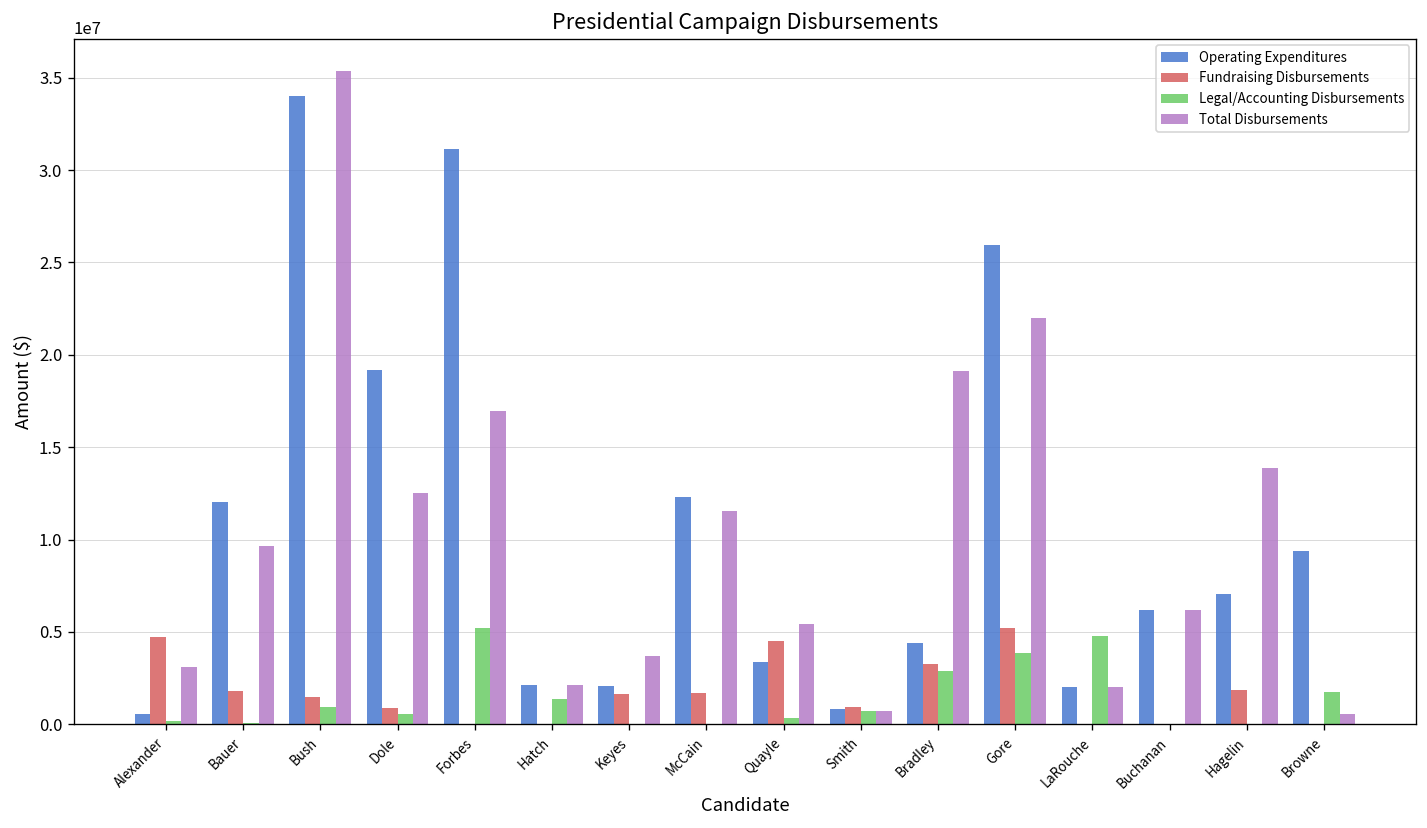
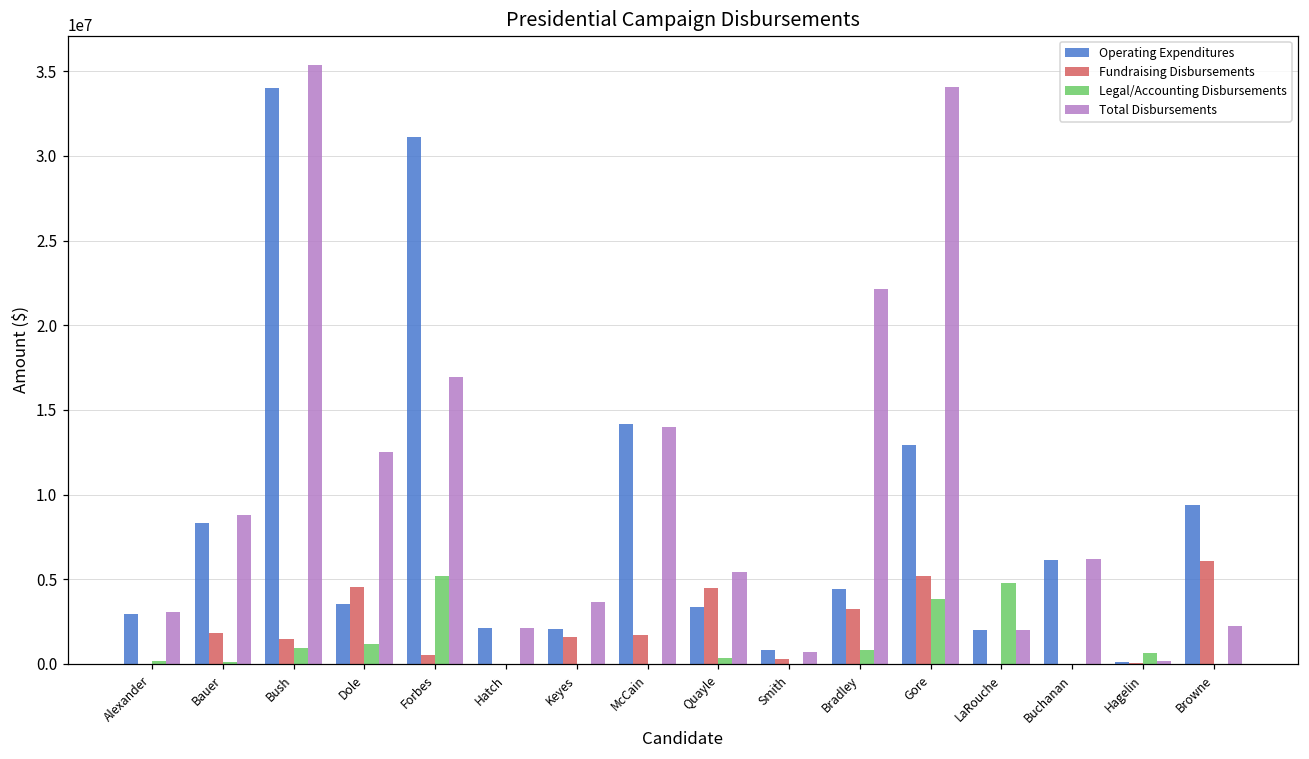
  {
    "Operating Expenditures": {
-     "Alexander": 500000,
-     "Bauer": 12000000,
+     "Alexander": 2900000,
+     "Bauer": 8300000,
      "Bush": 34000000,
-     "Dole": 19200000,
+     "Dole": 3500000,
      "Forbes": 31100000,
      "Hatch": 2100000,
      "Keyes": 2100000,
-     "McCain": 12300000,
+     "McCain": 14200000,
      "Quayle": 3400000,
      "Smith": 800000,
      "Bradley": 4400000,
-     "Gore": 25900000,
+     "Gore": 12900000,
      "LaRouche": 2000000,
      "Buchanan": 6200000,
-     "Hagelin": 7100000,
+     "Hagelin": 100000,
      "Browne": 9400000
    },
    "Fundraising Disbursements": {
-     "Alexander": 4700000,
+     "Alexander": 0,
      "Bauer": 1800000,
      "Bush": 1500000,
-     "Dole": 900000,
-     "Forbes": 0,
+     "Dole": 4500000,
+     "Forbes": 600000,
      "Hatch": 0,
      "Keyes": 1600000,
      "McCain": 1700000,
      "Quayle": 4500000,
-     "Smith": 900000,
+     "Smith": 300000,
      "Bradley": 3200000,
      "Gore": 5200000,
      "LaRouche": 0,
      "Buchanan": 0,
-     "Hagelin": 1900000,
-     "Browne": 0
+     "Hagelin": 100000,
+     "Browne": 6100000
    },
    "Legal/Accounting Disbursements": {
      "Alexander": 200000,
      "Bush": 1000000,
-     "Dole": 600000,
+     "Dole": 1200000,
      "Forbes": 5200000,
-     "Hatch": 1300000,
+     "Hatch": 0,
      "Keyes": 0,
      "McCain": 0,
      "Quayle": 400000,
-     "Smith": 700000,
-     "Bradley": 2900000,
+     "Smith": 0,
+     "Bradley": 800000,
      "Gore": 3900000,
      "LaRouche": 4800000,
      "Buchanan": 0,
-     "Hagelin": 0,
-     "Browne": 1700000
+     "Hagelin": 600000,
+     "Browne": 0
    },
    "Total Disbursements": {
      "Alexander": 3100000,
-     "Bauer": 9600000,
+     "Bauer": 8800000,
      "Bush": 35300000,
      "Dole": 12500000,
      "Forbes": 16900000,
      "Hatch": 2100000,
      "Keyes": 3700000,
-     "McCain": 11500000,
+     "McCain": 14000000,
      "Quayle": 5400000,
      "Smith": 700000,
-     "Bradley": 19100000,
-     "Gore": 22000000,
+     "Bradley": 22100000,
+     "Gore": 34100000,
      "LaRouche": 2000000,
      "Buchanan": 6200000,
-     "Hagelin": 13900000,
-     "Browne": 500000
+     "Hagelin": 200000,
+     "Browne": 2300000
    }
  }
